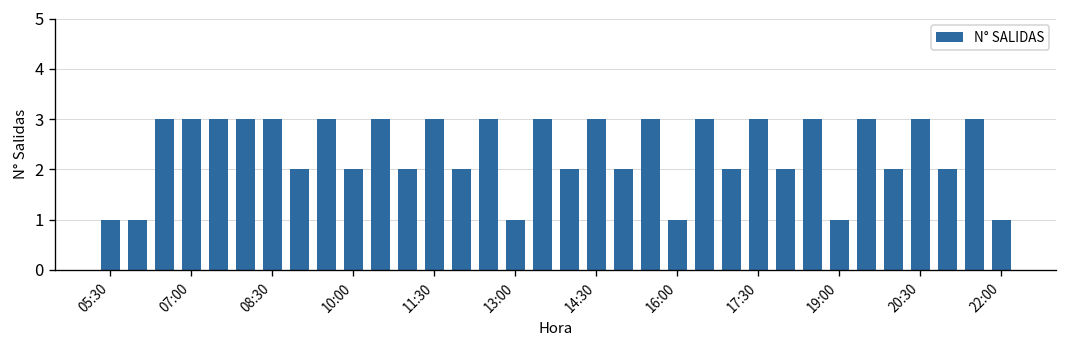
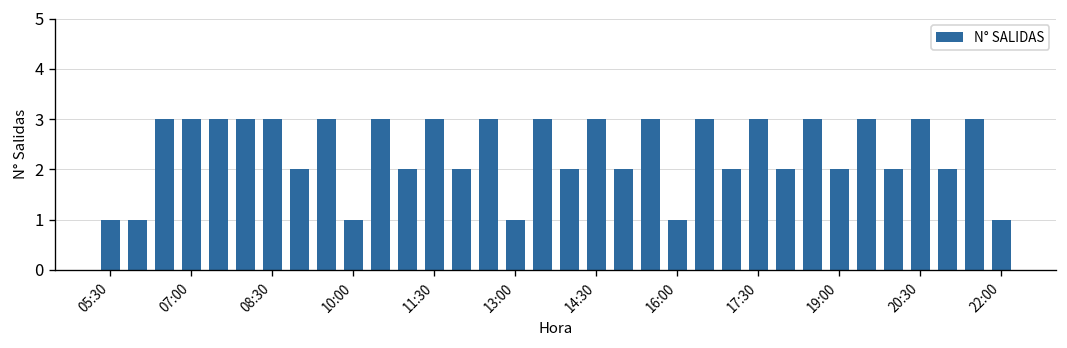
  {
    "05:30": 1,
    "07:00": 3,
    "08:30": 3,
-   "10:00": 2,
+   "10:00": 1,
    "11:30": 3,
    "13:00": 1,
    "14:30": 3,
    "16:00": 1,
    "17:30": 3,
-   "19:00": 1,
+   "19:00": 2,
    "20:30": 3,
    "22:00": 1
  }
